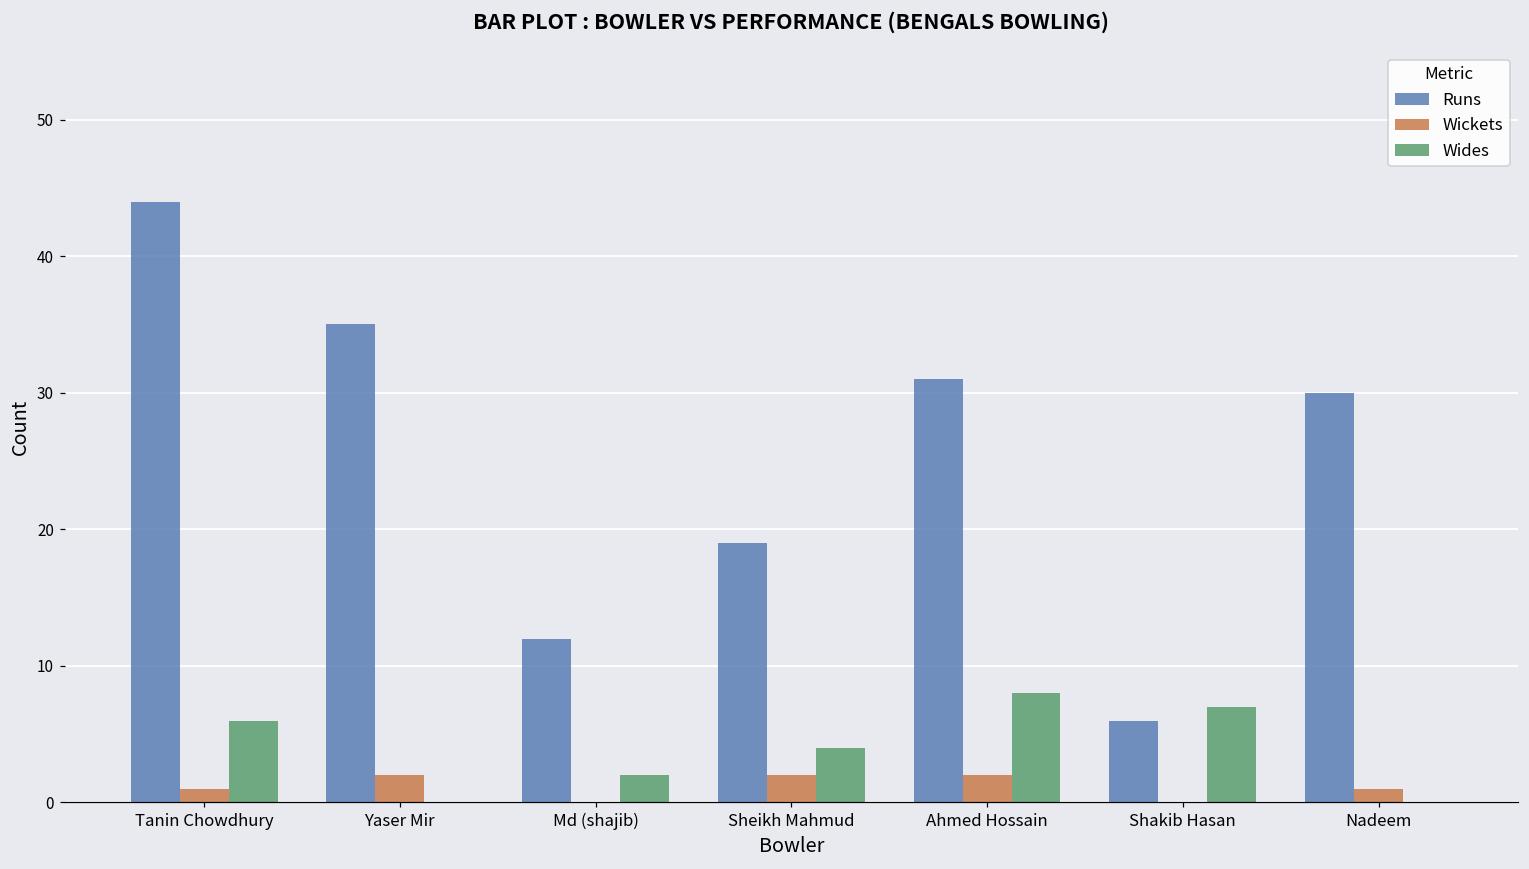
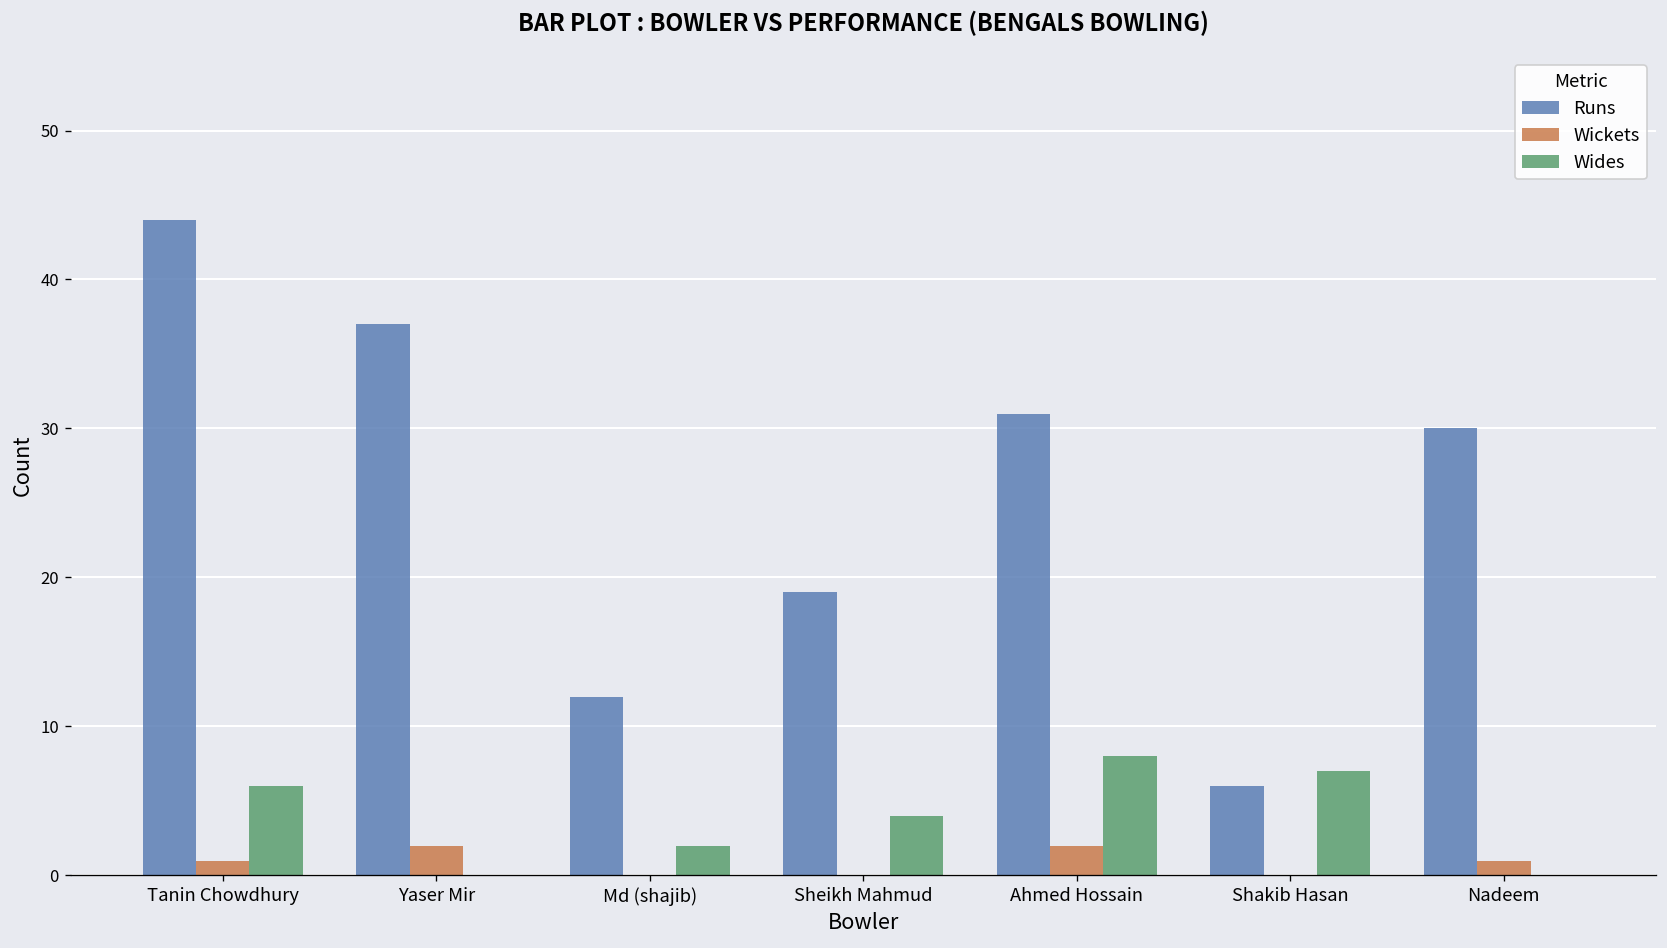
  {
    "Runs": {
      "Tanin Chowdhury": 44,
-     "Yaser Mir": 35,
+     "Yaser Mir": 37,
      "Md (shajib)": 12,
      "Sheikh Mahmud": 19,
      "Ahmed Hossain": 31,
      "Shakib Hasan": 6,
      "Nadeem": 30
    },
    "Wickets": {
      "Tanin Chowdhury": 1,
      "Yaser Mir": 2,
      "Md (shajib)": 0,
-     "Sheikh Mahmud": 2,
+     "Sheikh Mahmud": 0,
      "Ahmed Hossain": 2,
      "Shakib Hasan": 0,
      "Nadeem": 1
    },
    "Wides": {
      "Tanin Chowdhury": 6,
      "Yaser Mir": 0,
      "Md (shajib)": 2,
      "Sheikh Mahmud": 4,
      "Ahmed Hossain": 8,
      "Shakib Hasan": 7,
      "Nadeem": 0
    }
  }
